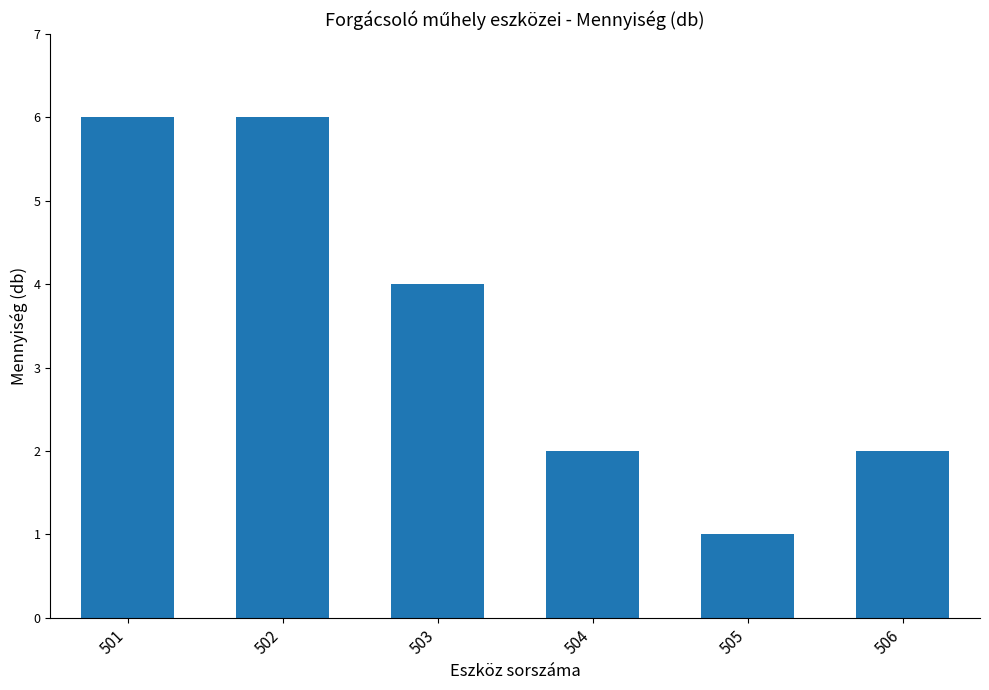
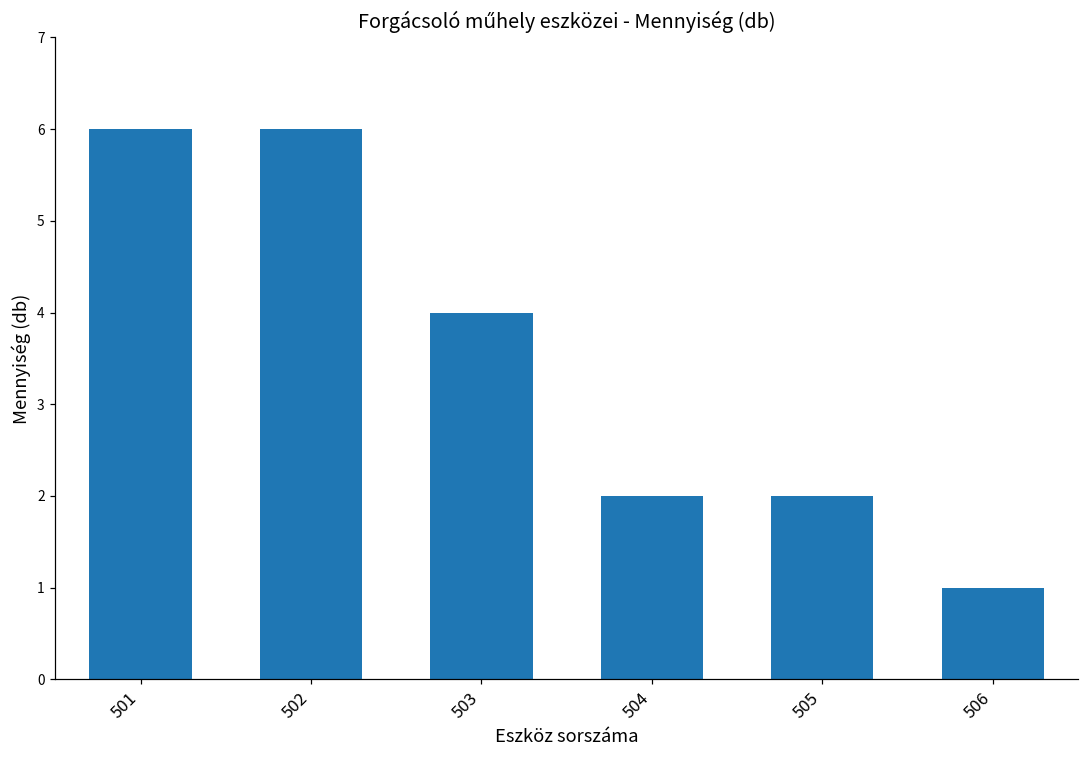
  {
    "501": 6,
    "502": 6,
    "503": 4,
    "504": 2,
-   "505": 1,
-   "506": 2
+   "505": 2,
+   "506": 1
  }
